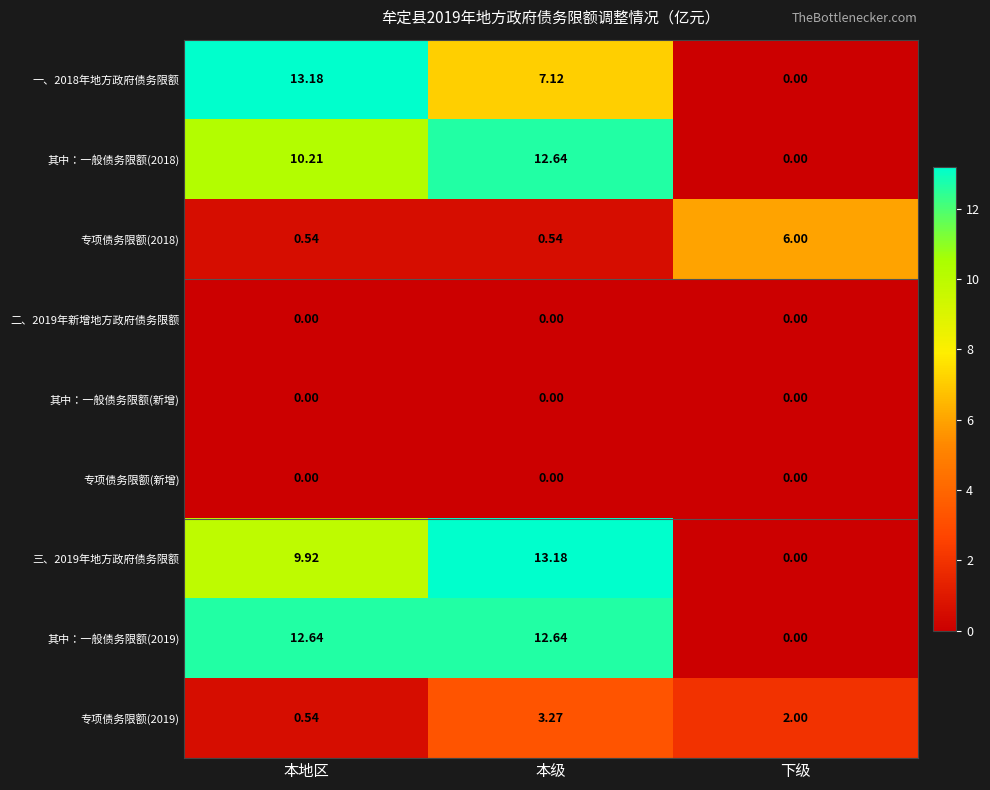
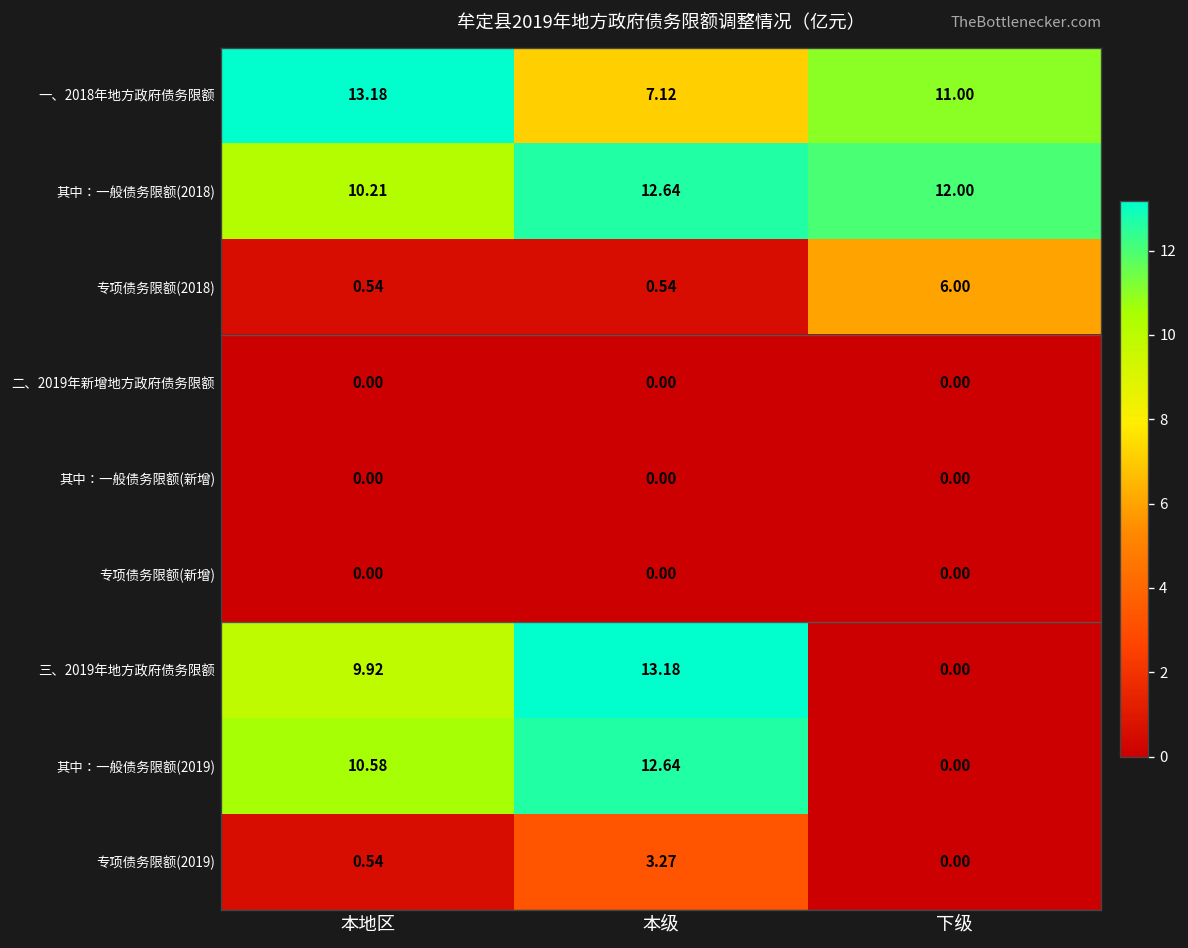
  {
    "一、2018年地方政府债务限额": {
      "本地区": 13.18,
      "本级": 7.12,
-     "下级": 0.00
+     "下级": 11.00
    },
    "其中：一般债务限额(2018)": {
      "本地区": 10.21,
      "本级": 12.64,
-     "下级": 0.00
+     "下级": 12.00
    },
    "专项债务限额(2018)": {
      "本地区": 0.54,
      "本级": 0.54,
      "下级": 6.00
    },
    "二、2019年新增地方政府债务限额": {
      "本地区": 0.00,
      "本级": 0.00,
      "下级": 0.00
    },
    "其中：一般债务限额(新增)": {
      "本地区": 0.00,
      "本级": 0.00,
      "下级": 0.00
    },
    "专项债务限额(新增)": {
      "本地区": 0.00,
      "本级": 0.00,
      "下级": 0.00
    },
    "三、2019年地方政府债务限额": {
      "本地区": 9.92,
      "本级": 13.18,
      "下级": 0.00
    },
    "其中：一般债务限额(2019)": {
-     "本地区": 12.64,
+     "本地区": 10.58,
      "本级": 12.64,
      "下级": 0.00
    },
    "专项债务限额(2019)": {
      "本地区": 0.54,
      "本级": 3.27,
-     "下级": 2.00
+     "下级": 0.00
    }
  }
